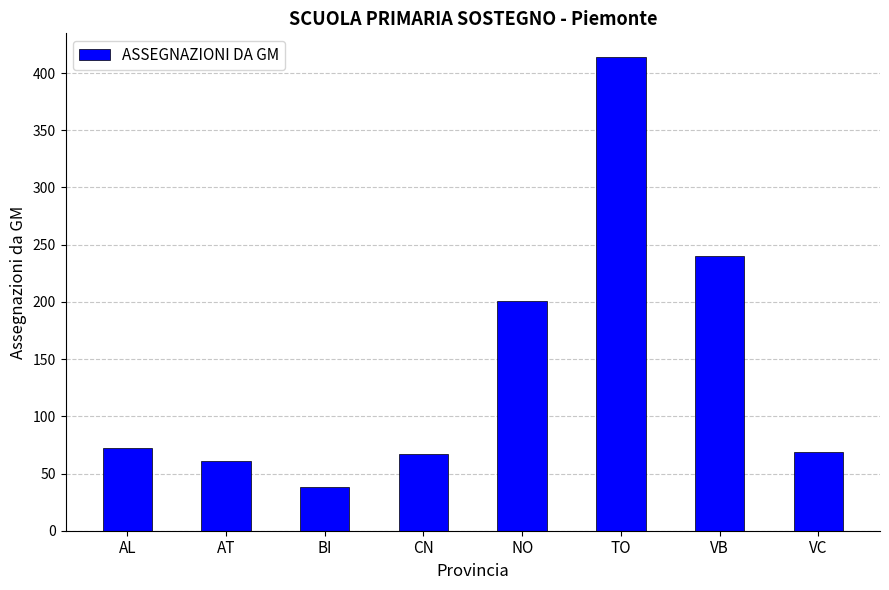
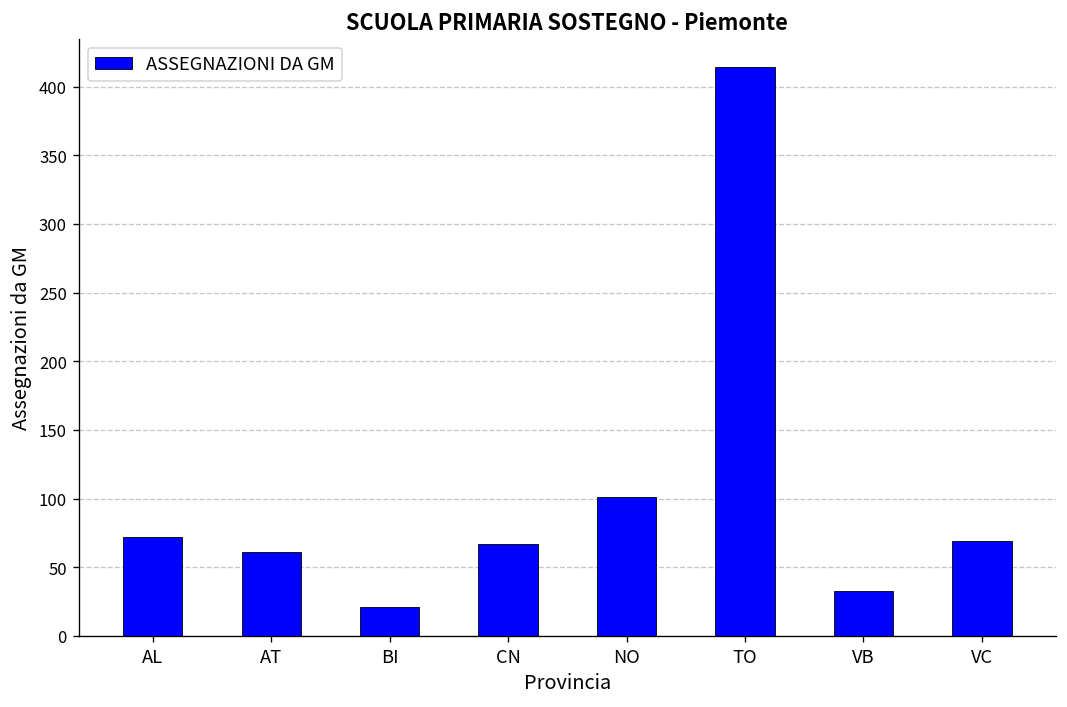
  {
    "AL": 72,
    "AT": 61,
-   "BI": 38,
+   "BI": 21,
    "CN": 67,
-   "NO": 201,
+   "NO": 101,
    "TO": 414,
-   "VB": 240,
+   "VB": 33,
    "VC": 69
  }
